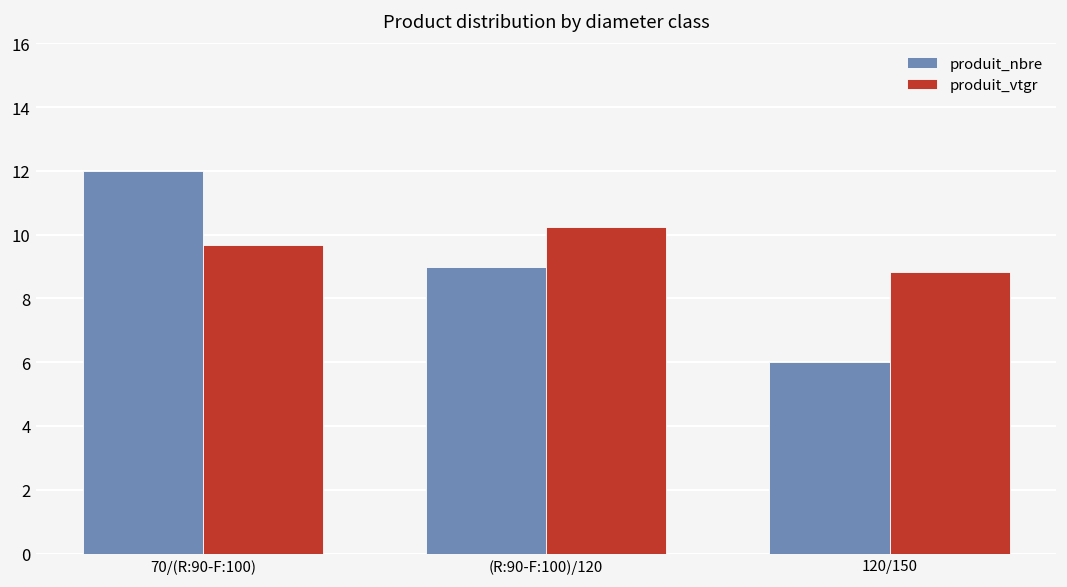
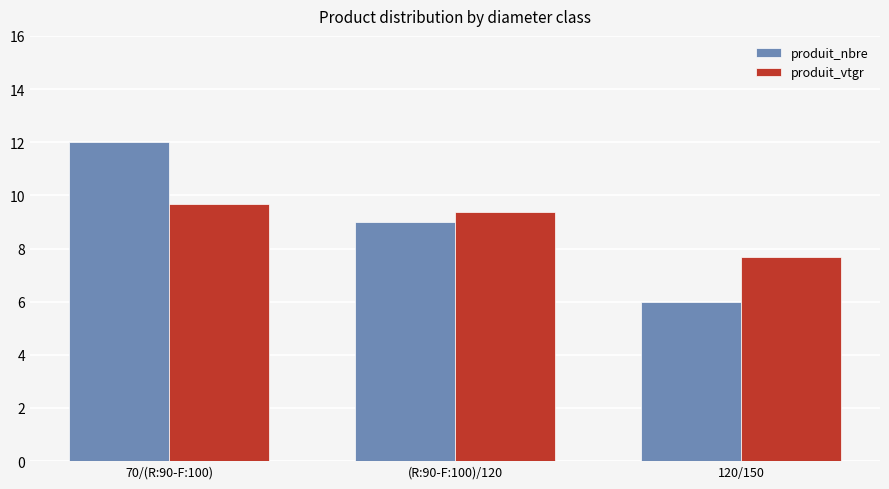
  {
    "produit_nbre": {
      "70/(R:90-F:100)": 12.0,
      "(R:90-F:100)/120": 9.0,
      "120/150": 6.0
    },
    "produit_vtgr": {
      "70/(R:90-F:100)": 9.7,
-     "(R:90-F:100)/120": 10.2,
-     "120/150": 8.8
+     "(R:90-F:100)/120": 9.4,
+     "120/150": 7.7
    }
  }
